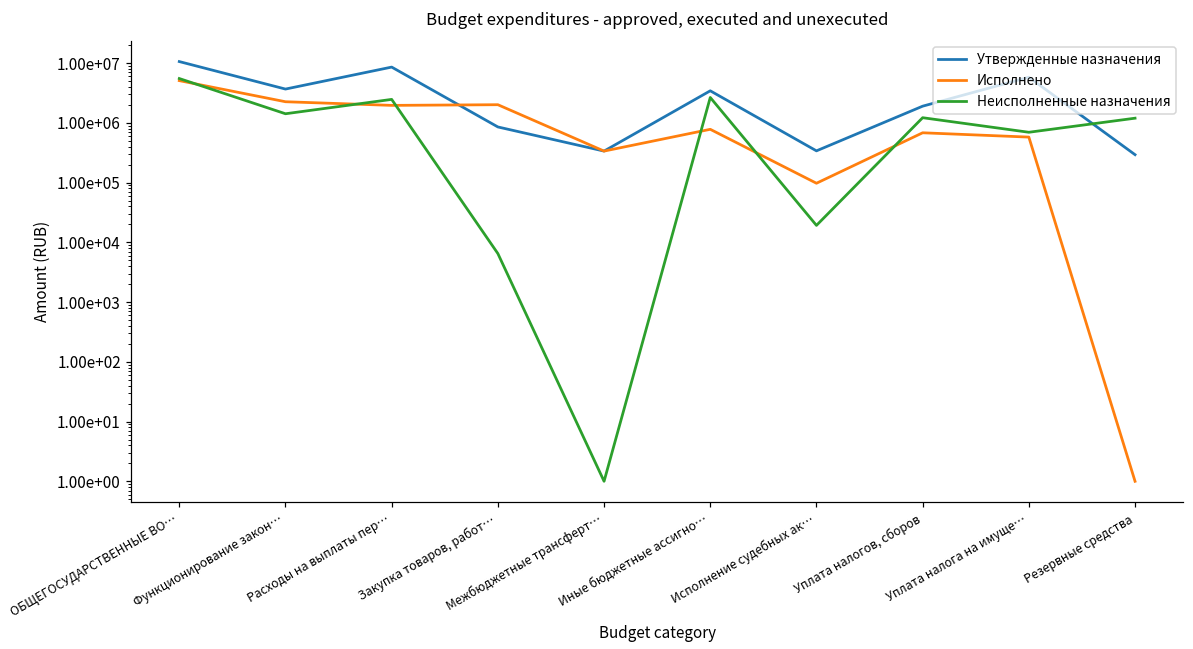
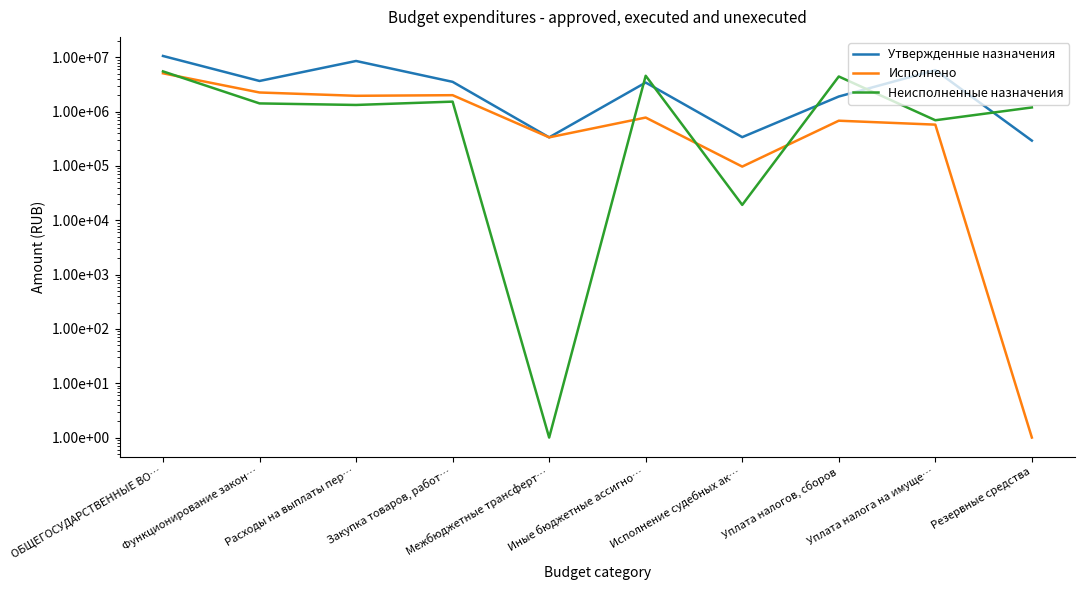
  {
    "Утвержденные назначения": {
      "ОБЩЕГОСУДАРСТВЕННЫЕ ВО…": 11000000,
      "Функционирование закон…": 4000000,
      "Расходы на выплаты пер…": 9000000,
-     "Закупка товаров, работ…": 900000,
+     "Закупка товаров, работ…": 4000000,
      "Иные бюджетные ассигно…": 3000000,
      "Исполнение судебных ак…": 300000,
      "Уплата налогов, сборов": 1900000,
      "Резервные средства": 300000
    },
    "Исполнено": {
      "Функционирование закон…": 2200000,
      "Расходы на выплаты пер…": 2000000,
      "Закупка товаров, работ…": 2000000,
      "Иные бюджетные ассигно…": 800000,
      "Исполнение судебных ак…": 100000,
      "Уплата налогов, сборов": 700000,
      "Уплата налога на имуще…": 600000,
      "Резервные средства": 1
    },
    "Неисполненные назначения": {
      "Функционирование закон…": 1400000,
-     "Расходы на выплаты пер…": 2000000,
-     "Закупка товаров, работ…": 6000,
+     "Расходы на выплаты пер…": 1300000,
+     "Закупка товаров, работ…": 1500000,
      "Межбюджетные трансферт…": 1,
-     "Иные бюджетные ассигно…": 3000000,
+     "Иные бюджетные ассигно…": 5000000,
      "Исполнение судебных ак…": 19000,
-     "Уплата налогов, сборов": 1200000,
+     "Уплата налогов, сборов": 4000000,
      "Уплата налога на имуще…": 700000,
      "Резервные средства": 1200000
    }
  }
